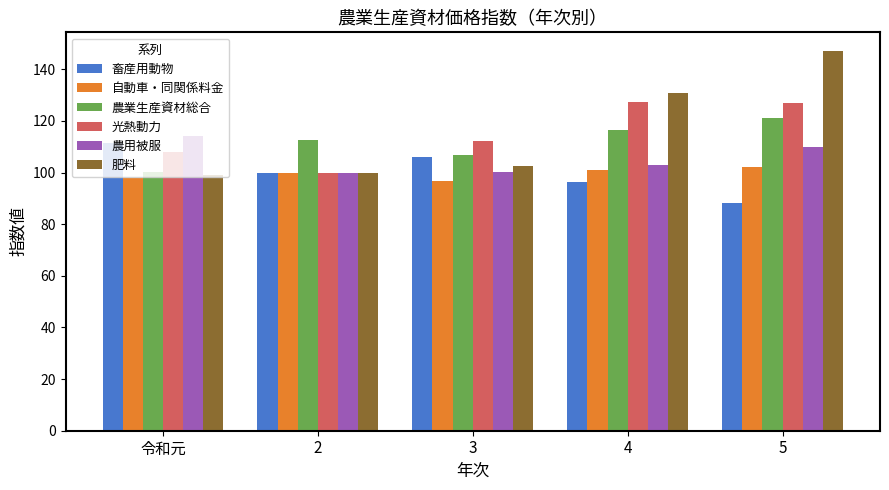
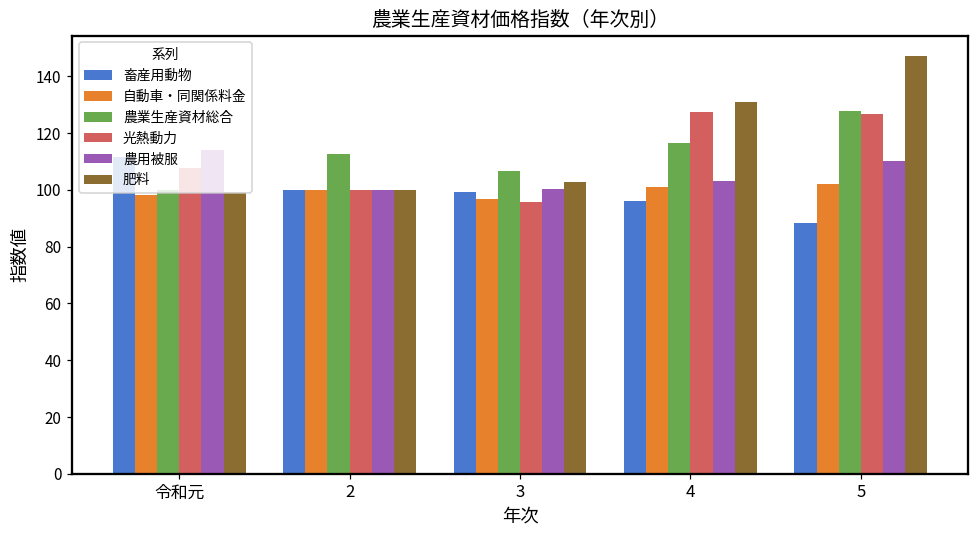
  {
    "畜産用動物": {
      "2": 100,
-     "3": 106,
+     "3": 99,
      "4": 96,
      "5": 88
    },
    "自動車・同関係料金": {
      "令和元": 98,
      "2": 100,
      "3": 97,
      "4": 101,
      "5": 102
    },
    "農業生産資材総合": {
      "2": 113,
      "3": 107,
      "4": 117,
-     "5": 121
+     "5": 128
    },
    "光熱動力": {
      "2": 100,
-     "3": 112,
+     "3": 96,
      "4": 127,
      "5": 127
    },
    "農用被服": {
      "2": 100,
      "3": 100,
      "4": 103,
      "5": 110
    },
    "肥料": {
      "2": 100,
      "3": 103,
      "4": 131,
      "5": 147
    }
  }
